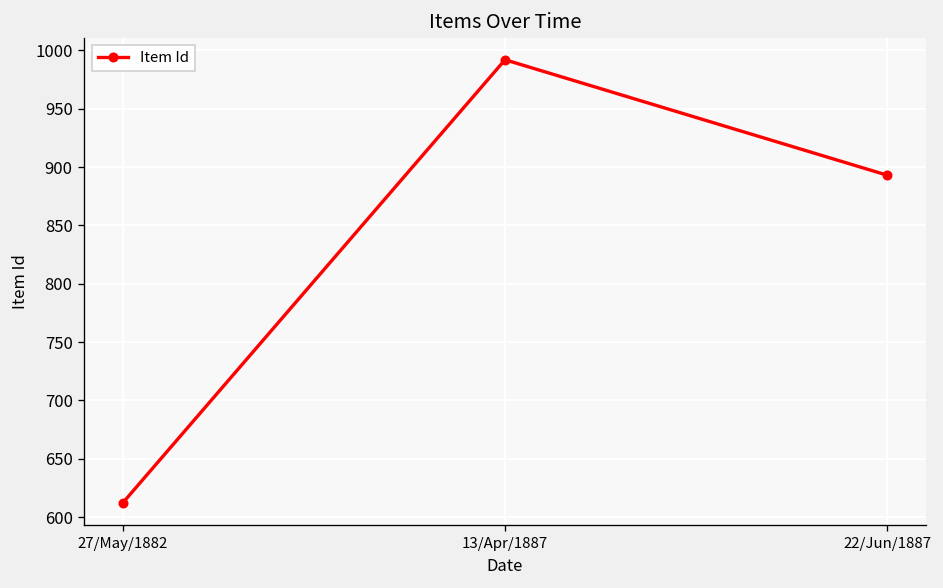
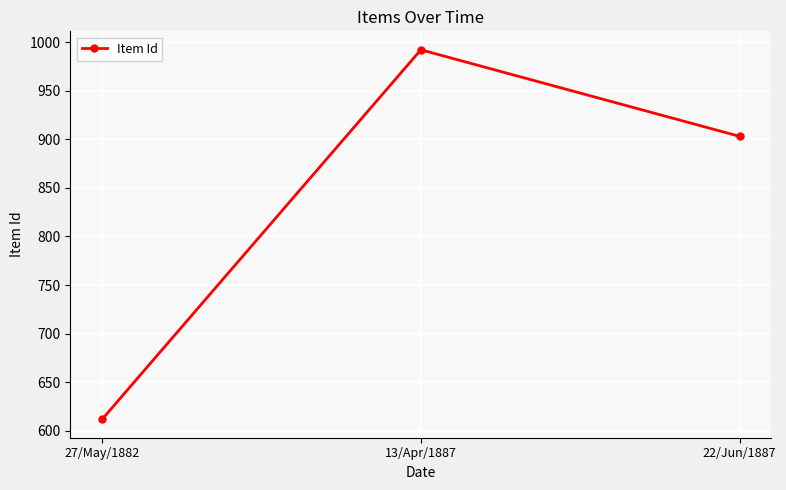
  {
    "27/May/1882": 610,
    "13/Apr/1887": 990,
-   "22/Jun/1887": 890
+   "22/Jun/1887": 900
  }
